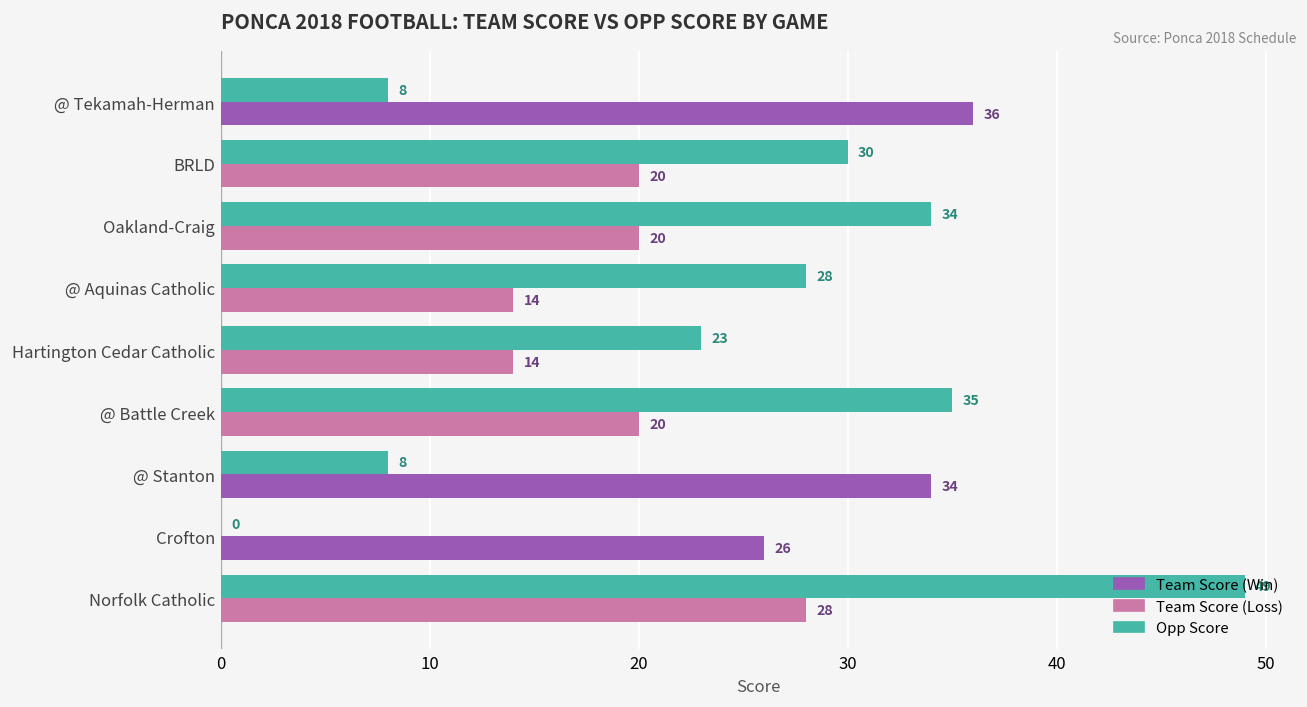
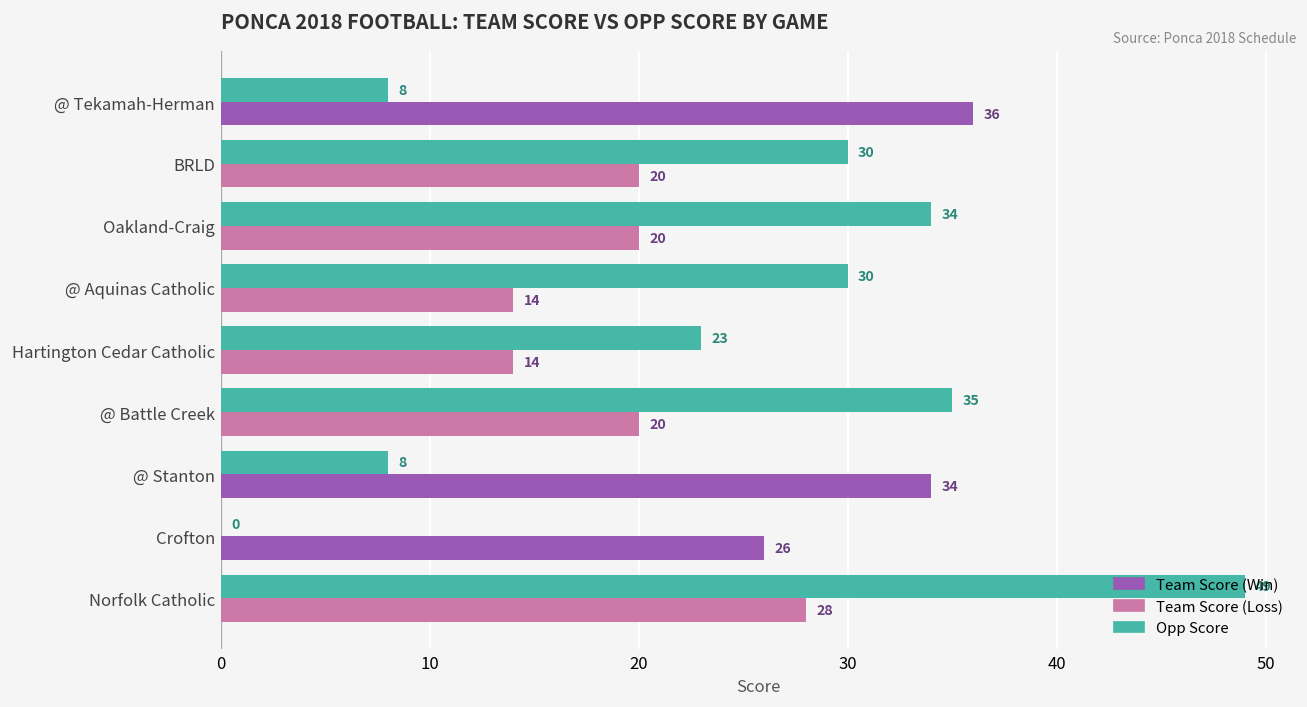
  {
    "Opp Score": {
      "@ Tekamah-Herman": 8,
      "BRLD": 30,
      "Oakland-Craig": 34,
-     "@ Aquinas Catholic": 28,
+     "@ Aquinas Catholic": 30,
      "Hartington Cedar Catholic": 23,
      "@ Battle Creek": 35,
      "@ Stanton": 8,
      "Crofton": 0,
      "Norfolk Catholic": 49
    }
  }
